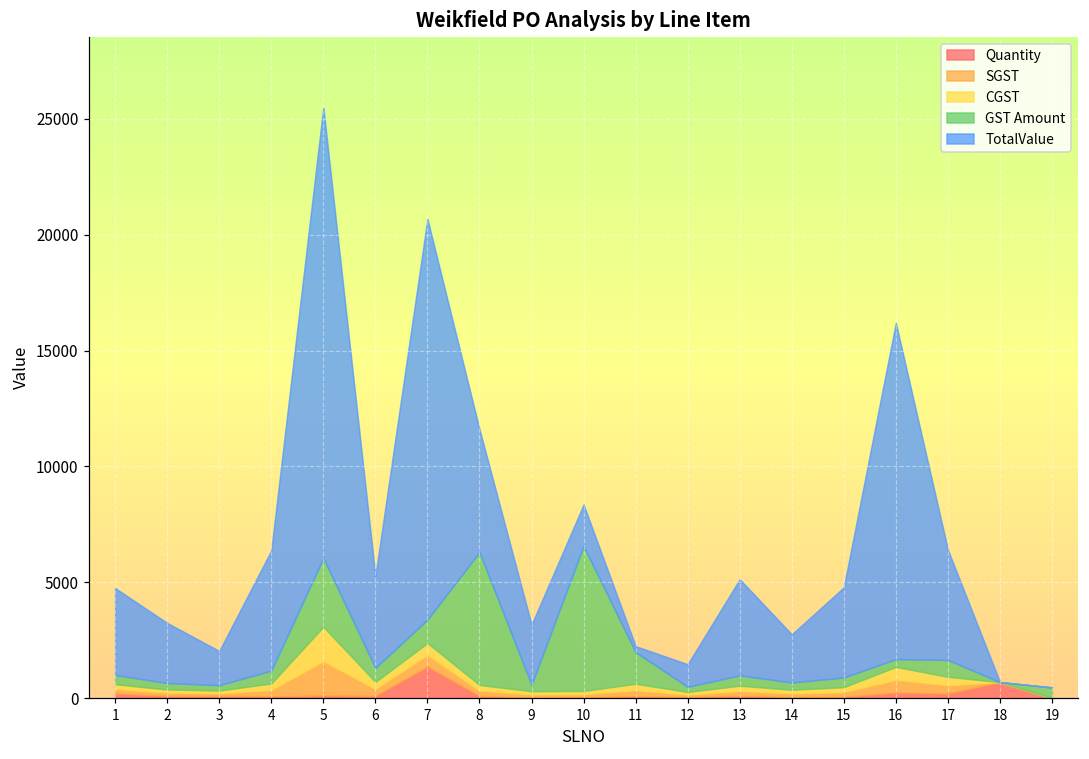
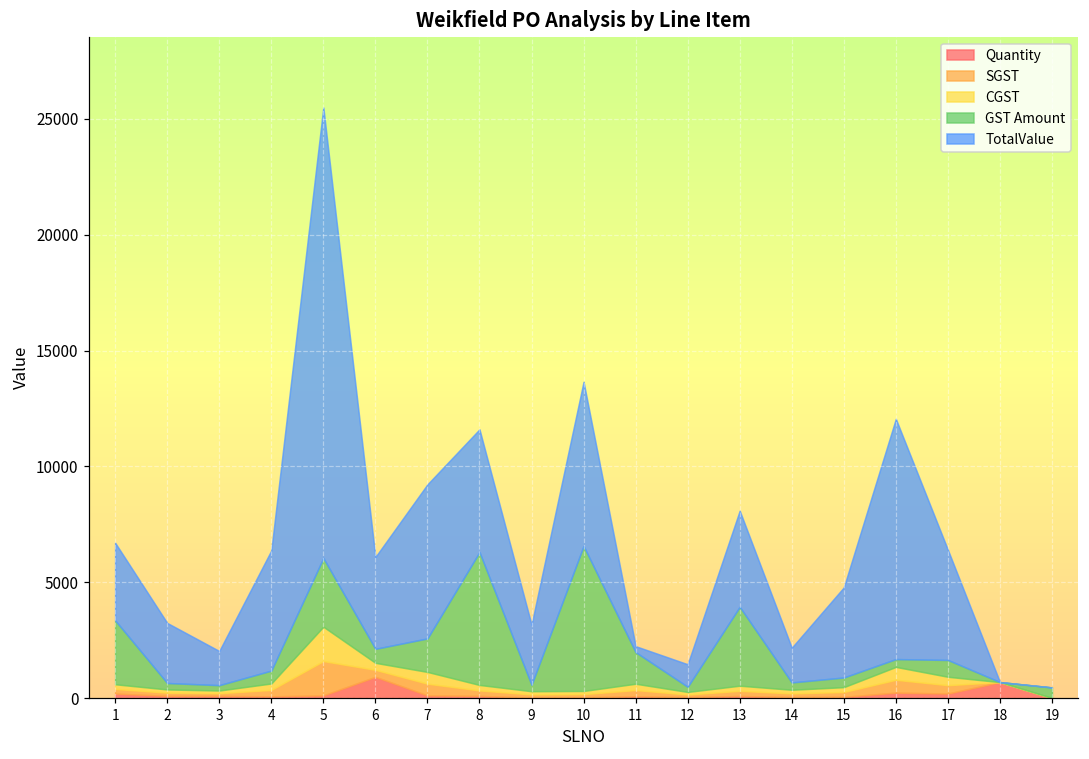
  {
    "Quantity": {
      "1": 200,
      "5": 100,
-     "6": 100,
-     "7": 1400,
+     "6": 900,
+     "7": 100,
      "16": 200,
      "17": 200
    },
    "GST Amount": {
-     "1": 400,
+     "1": 2800,
      "2": 300,
      "3": 200,
      "4": 600,
      "5": 3000,
      "6": 600,
-     "7": 1000,
+     "7": 1400,
      "8": 5700,
      "9": 300,
      "10": 6300,
      "11": 1400,
      "12": 200,
-     "13": 400,
+     "13": 3400,
      "14": 300,
      "15": 400,
      "16": 300,
      "17": 700
    },
    "TotalValue": {
-     "1": 3700,
+     "1": 3300,
      "2": 2600,
      "3": 1500,
      "4": 5200,
      "5": 19400,
      "6": 4000,
-     "7": 17300,
+     "7": 6600,
      "8": 5300,
      "9": 2600,
-     "10": 1800,
+     "10": 7100,
      "11": 300,
      "12": 1000,
      "13": 4100,
-     "14": 2100,
+     "14": 1500,
      "15": 3900,
-     "16": 14500,
+     "16": 10400,
      "17": 4800
    }
  }
